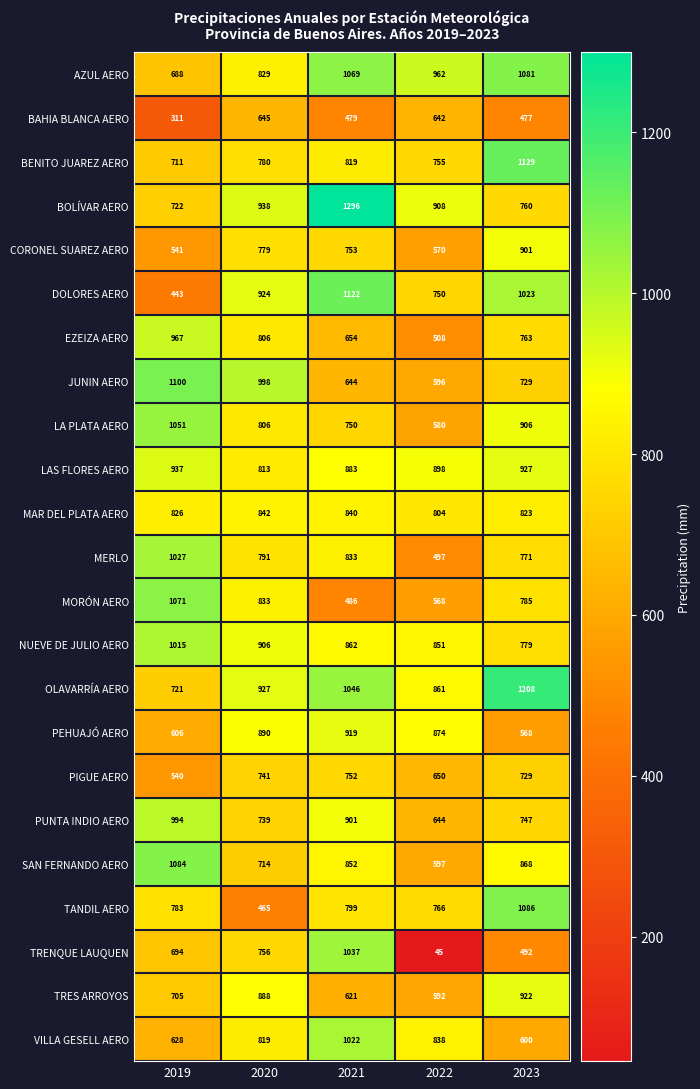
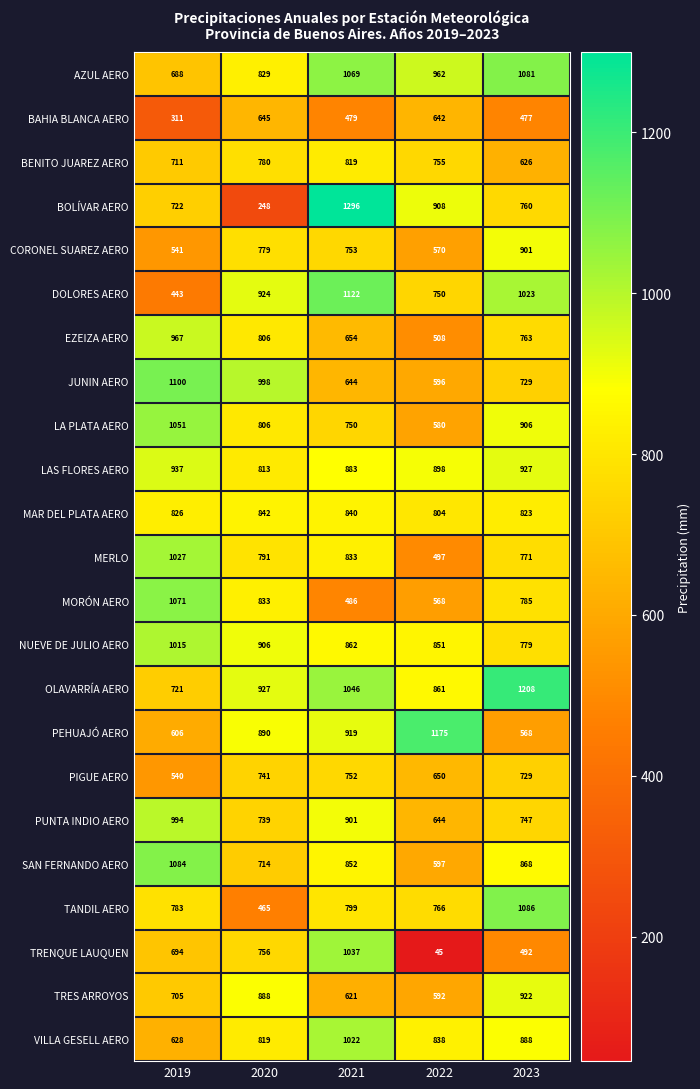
  {
    "AZUL AERO": {
      "2019": 688,
      "2020": 829,
      "2021": 1069,
      "2022": 962,
      "2023": 1081
    },
    "BAHIA BLANCA AERO": {
      "2019": 311,
      "2020": 645,
      "2021": 479,
      "2022": 642,
      "2023": 477
    },
    "BENITO JUAREZ AERO": {
      "2019": 711,
      "2020": 780,
      "2021": 819,
      "2022": 755,
-     "2023": 1129
+     "2023": 626
    },
    "BOLÍVAR AERO": {
      "2019": 722,
-     "2020": 938,
+     "2020": 248,
      "2021": 1296,
      "2022": 908,
      "2023": 760
    },
    "CORONEL SUAREZ AERO": {
      "2019": 541,
      "2020": 779,
      "2021": 753,
      "2022": 570,
      "2023": 901
    },
    "DOLORES AERO": {
      "2019": 443,
      "2020": 924,
      "2021": 1122,
      "2022": 750,
      "2023": 1023
    },
    "EZEIZA AERO": {
      "2019": 967,
      "2020": 806,
      "2021": 654,
      "2022": 508,
      "2023": 763
    },
    "JUNIN AERO": {
      "2019": 1100,
      "2020": 998,
      "2021": 644,
      "2022": 596,
      "2023": 729
    },
    "LA PLATA AERO": {
      "2019": 1051,
      "2020": 806,
      "2021": 750,
      "2022": 580,
      "2023": 906
    },
    "LAS FLORES AERO": {
      "2019": 937,
      "2020": 813,
      "2021": 883,
      "2022": 898,
      "2023": 927
    },
    "MAR DEL PLATA AERO": {
      "2019": 826,
      "2020": 842,
      "2021": 840,
      "2022": 804,
      "2023": 823
    },
    "MERLO": {
      "2019": 1027,
      "2020": 791,
      "2021": 833,
      "2022": 497,
      "2023": 771
    },
    "MORÓN AERO": {
      "2019": 1071,
      "2020": 833,
      "2021": 486,
      "2022": 568,
      "2023": 785
    },
    "NUEVE DE JULIO AERO": {
      "2019": 1015,
      "2020": 906,
      "2021": 862,
      "2022": 851,
      "2023": 779
    },
    "OLAVARRÍA AERO": {
      "2019": 721,
      "2020": 927,
      "2021": 1046,
      "2022": 861,
      "2023": 1208
    },
    "PEHUAJÓ AERO": {
      "2019": 606,
      "2020": 890,
      "2021": 919,
-     "2022": 874,
+     "2022": 1175,
      "2023": 568
    },
    "PIGUE AERO": {
      "2019": 540,
      "2020": 741,
      "2021": 752,
      "2022": 650,
      "2023": 729
    },
    "PUNTA INDIO AERO": {
      "2019": 994,
      "2020": 739,
      "2021": 901,
      "2022": 644,
      "2023": 747
    },
    "SAN FERNANDO AERO": {
      "2019": 1084,
      "2020": 714,
      "2021": 852,
      "2022": 597,
      "2023": 868
    },
    "TANDIL AERO": {
      "2019": 783,
      "2020": 465,
      "2021": 799,
      "2022": 766,
      "2023": 1086
    },
    "TRENQUE LAUQUEN": {
      "2019": 694,
      "2020": 756,
      "2021": 1037,
      "2022": 45,
      "2023": 492
    },
    "TRES ARROYOS": {
      "2019": 705,
      "2020": 888,
      "2021": 621,
      "2022": 592,
      "2023": 922
    },
    "VILLA GESELL AERO": {
      "2019": 628,
      "2020": 819,
      "2021": 1022,
      "2022": 838,
-     "2023": 600
+     "2023": 888
    }
  }
